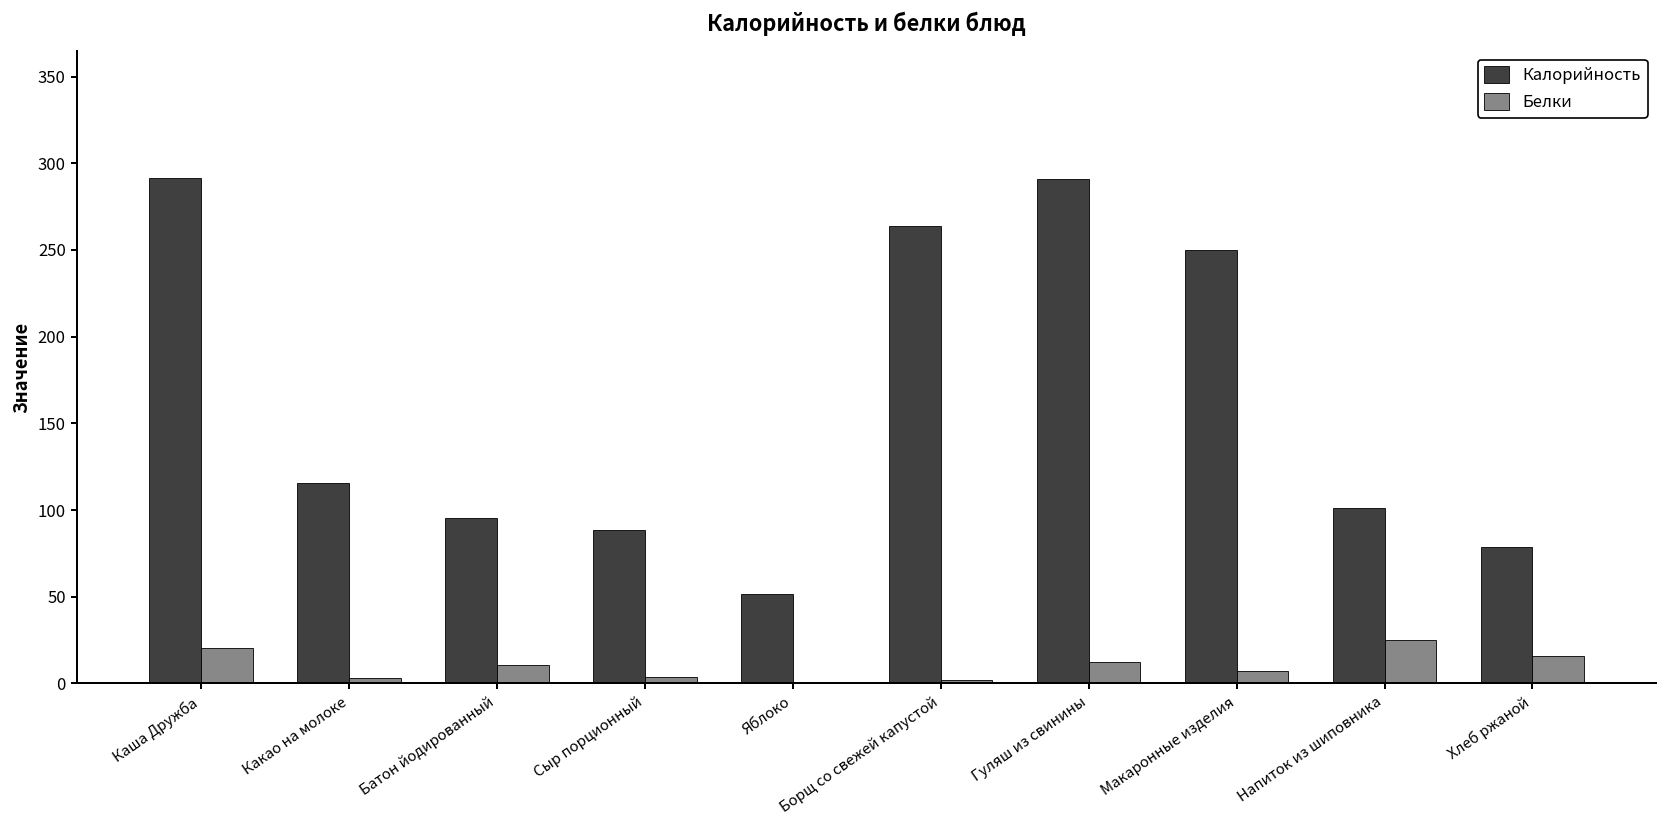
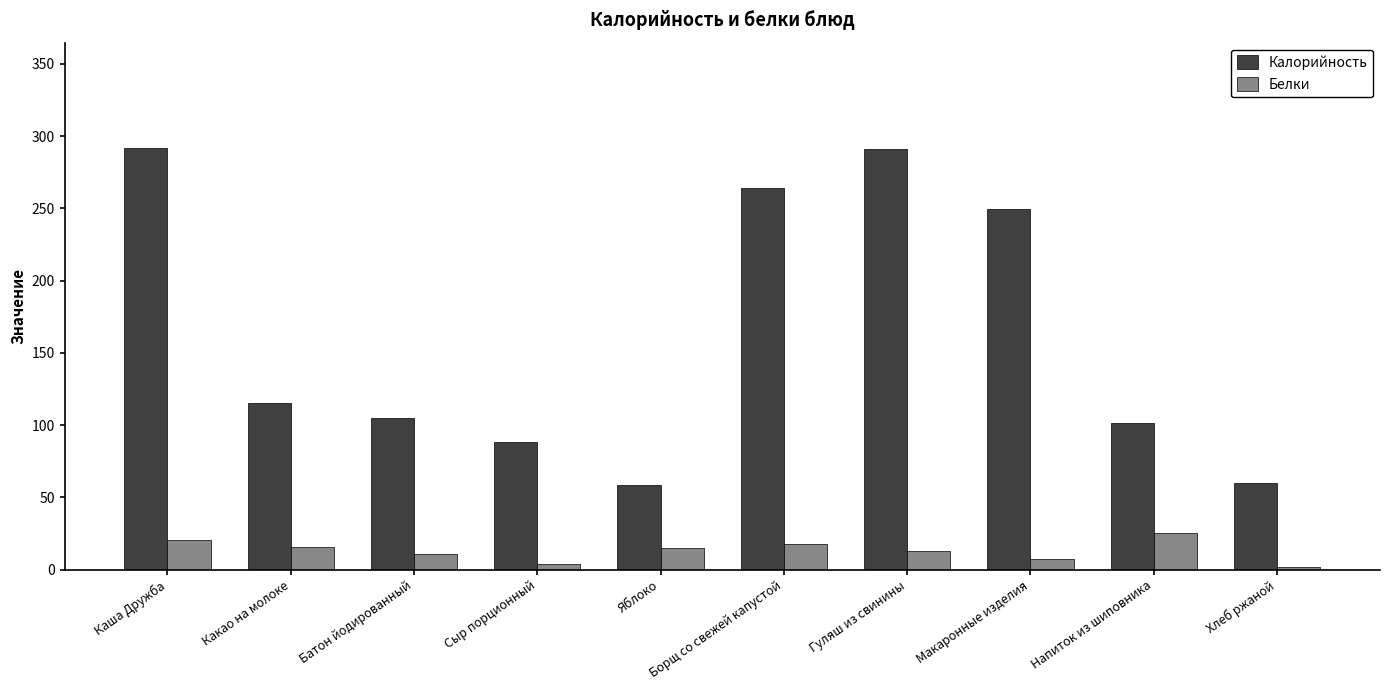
  {
    "Калорийность": {
      "Каша Дружба": 292,
      "Какао на молоке": 115,
-     "Батон йодированный": 96,
+     "Батон йодированный": 105,
      "Сыр порционный": 88,
-     "Яблоко": 52,
+     "Яблоко": 58,
      "Борщ со свежей капустой": 264,
      "Гуляш из свинины": 291,
      "Макаронные изделия": 250,
      "Напиток из шиповника": 101,
-     "Хлеб ржаной": 79
+     "Хлеб ржаной": 60
    },
    "Белки": {
      "Каша Дружба": 20,
-     "Какао на молоке": 3,
+     "Какао на молоке": 16,
      "Батон йодированный": 11,
      "Сыр порционный": 4,
-     "Яблоко": 0,
-     "Борщ со свежей капустой": 2,
+     "Яблоко": 15,
+     "Борщ со свежей капустой": 17,
      "Гуляш из свинины": 13,
      "Макаронные изделия": 7,
      "Напиток из шиповника": 25,
-     "Хлеб ржаной": 16
+     "Хлеб ржаной": 2
    }
  }
